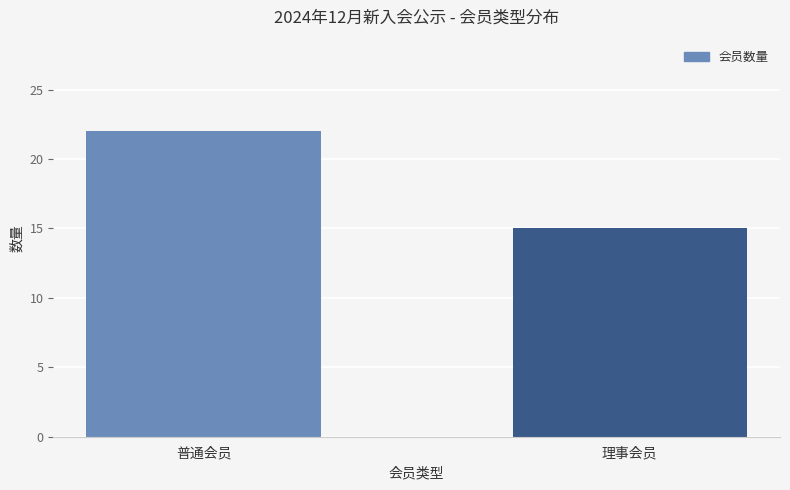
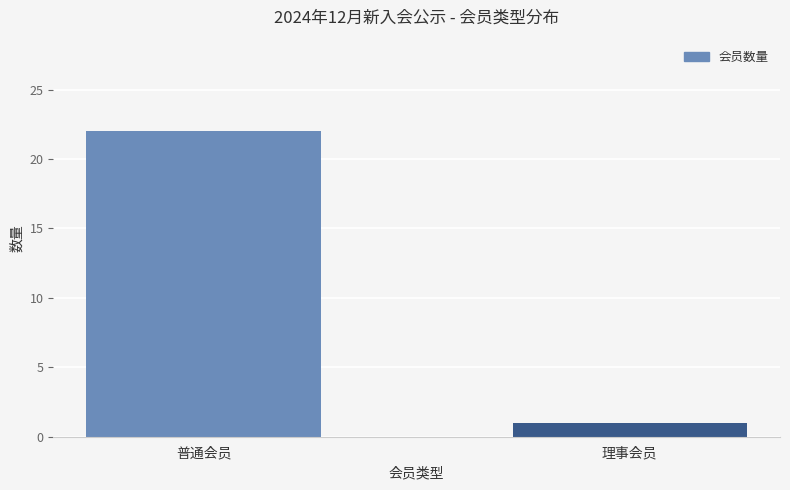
  {
    "普通会员": 22,
-   "理事会员": 15
+   "理事会员": 1
  }
